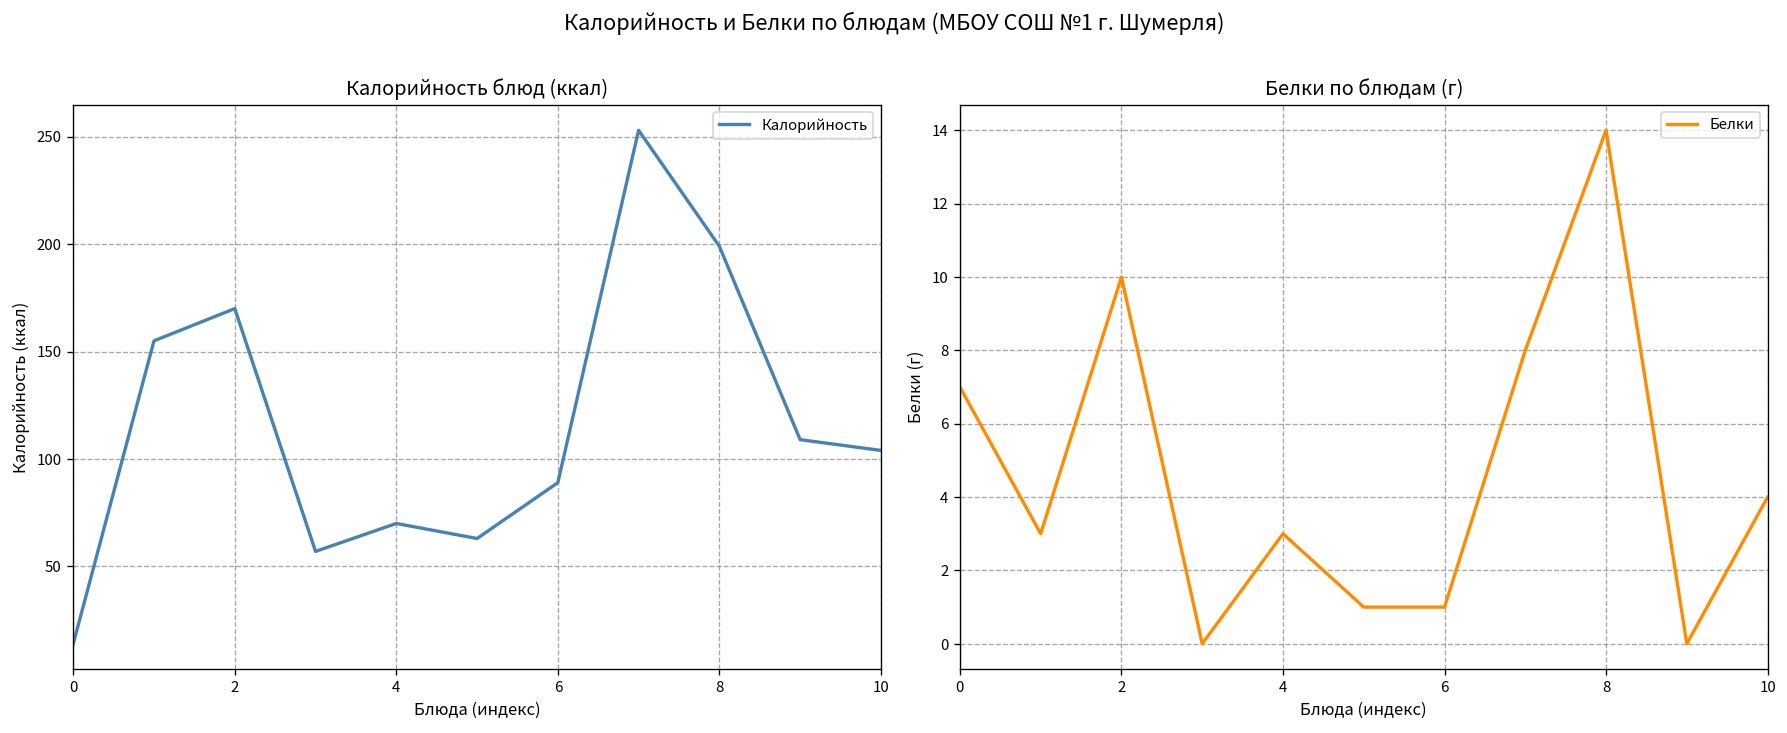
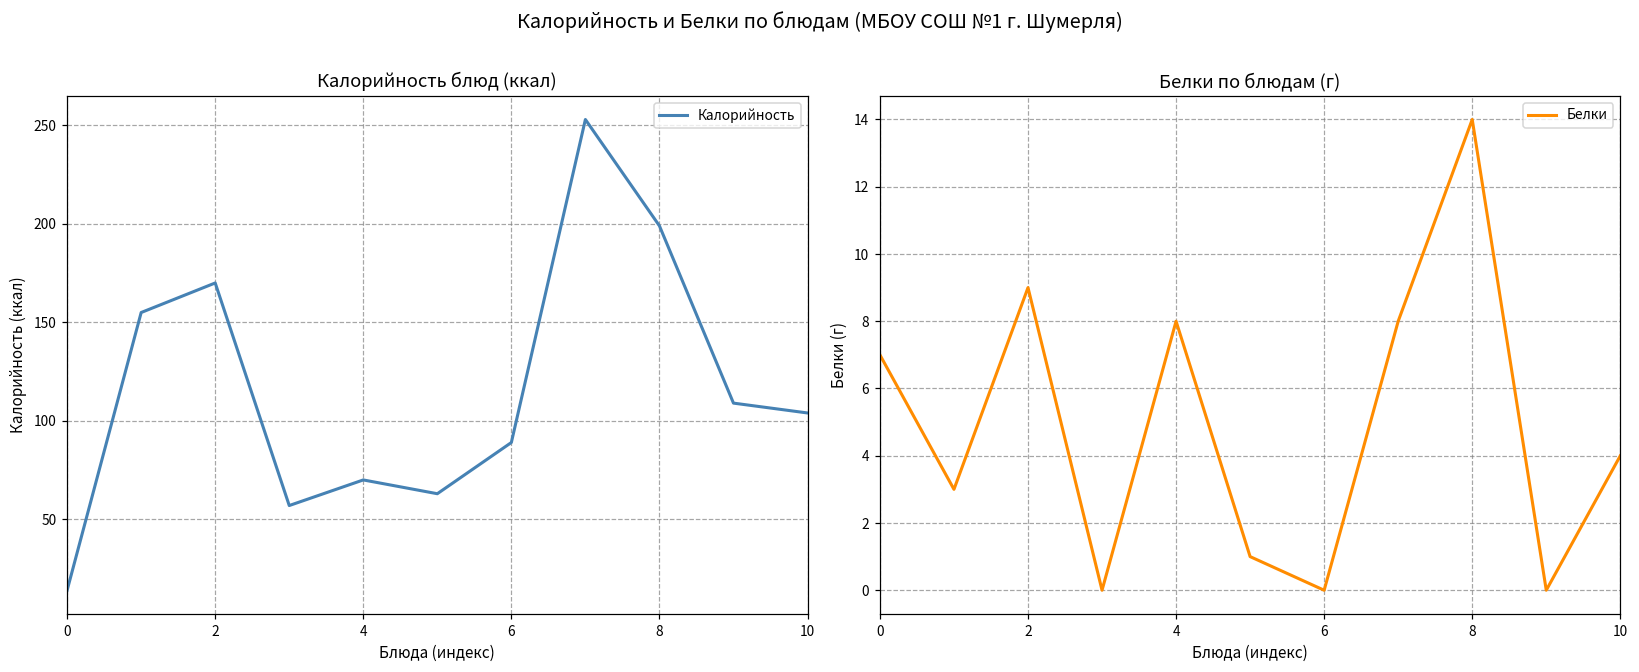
  {
    "Калорийность блюд (ккал)": {
      "0": 14,
      "2": 170,
      "4": 70,
      "6": 89,
      "8": 199,
      "10": 104
    },
    "Белки по блюдам (г)": {
      "0": 7,
-     "2": 10,
-     "4": 3,
-     "6": 1,
+     "2": 9,
+     "4": 8,
+     "6": 0,
      "8": 14,
      "10": 4
    }
  }
